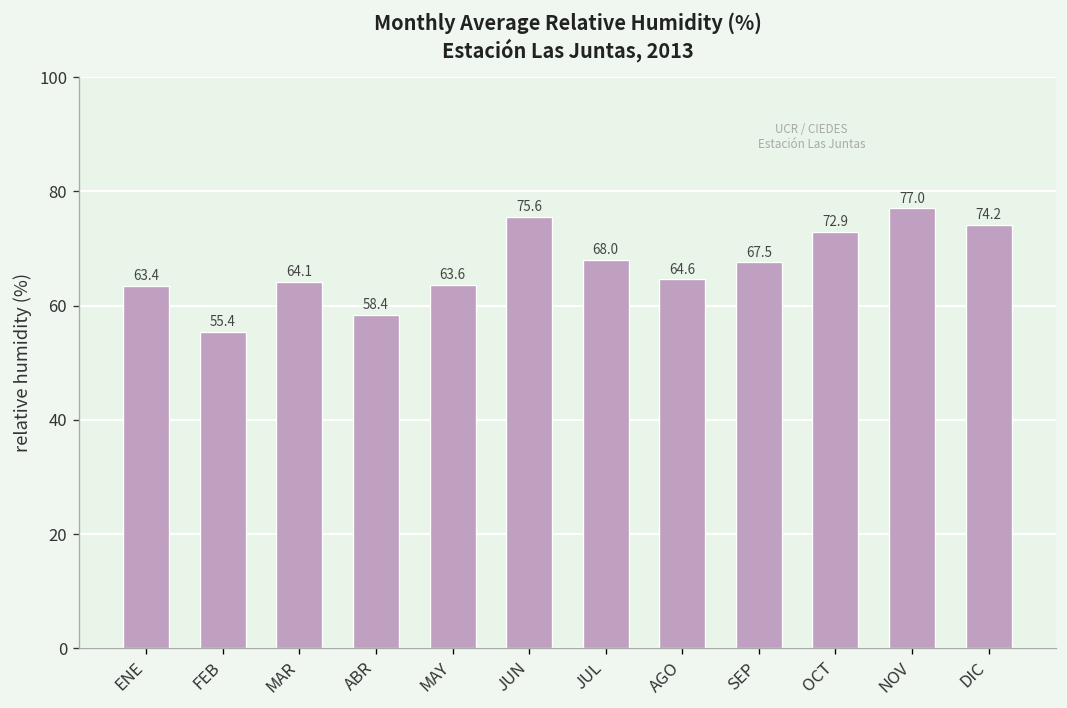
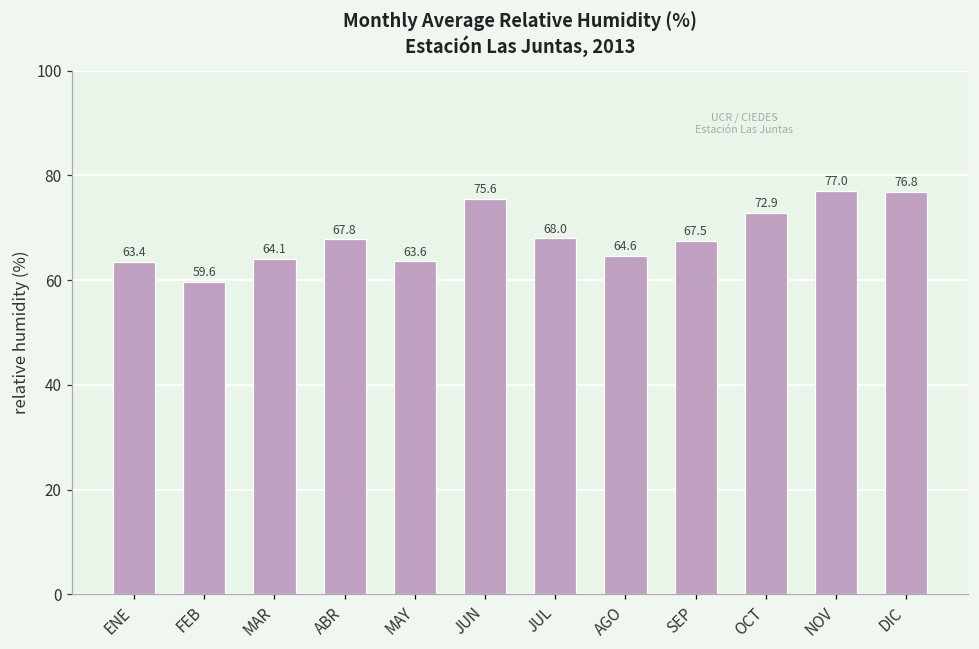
  {
    "ENE": 63.4,
-   "FEB": 55.4,
+   "FEB": 59.6,
    "MAR": 64.1,
-   "ABR": 58.4,
+   "ABR": 67.8,
    "MAY": 63.6,
    "JUN": 75.6,
    "JUL": 68.0,
    "AGO": 64.6,
    "SEP": 67.5,
    "OCT": 72.9,
    "NOV": 77.0,
-   "DIC": 74.2
+   "DIC": 76.8
  }
